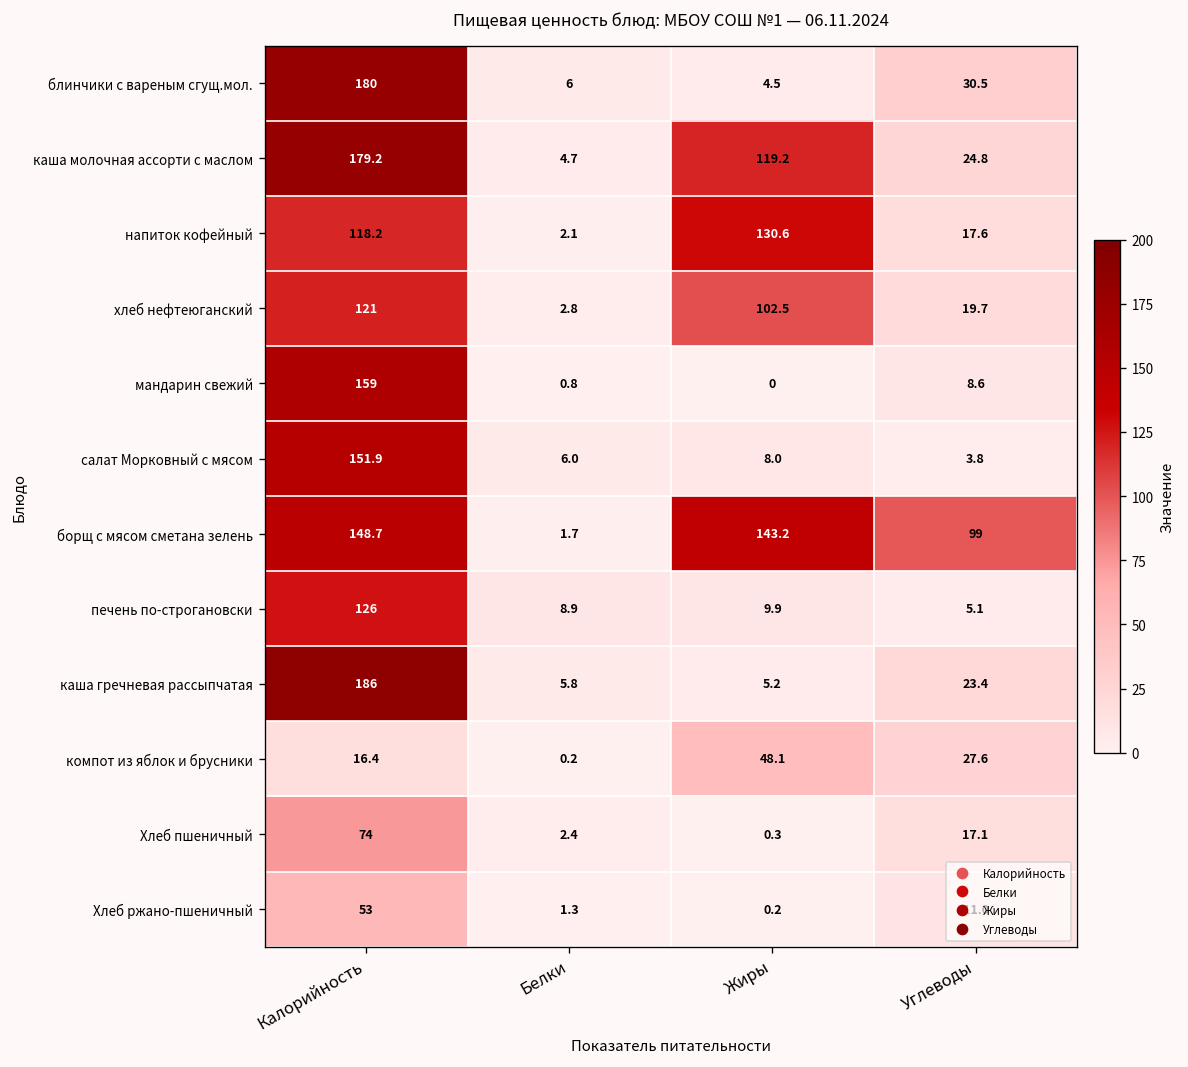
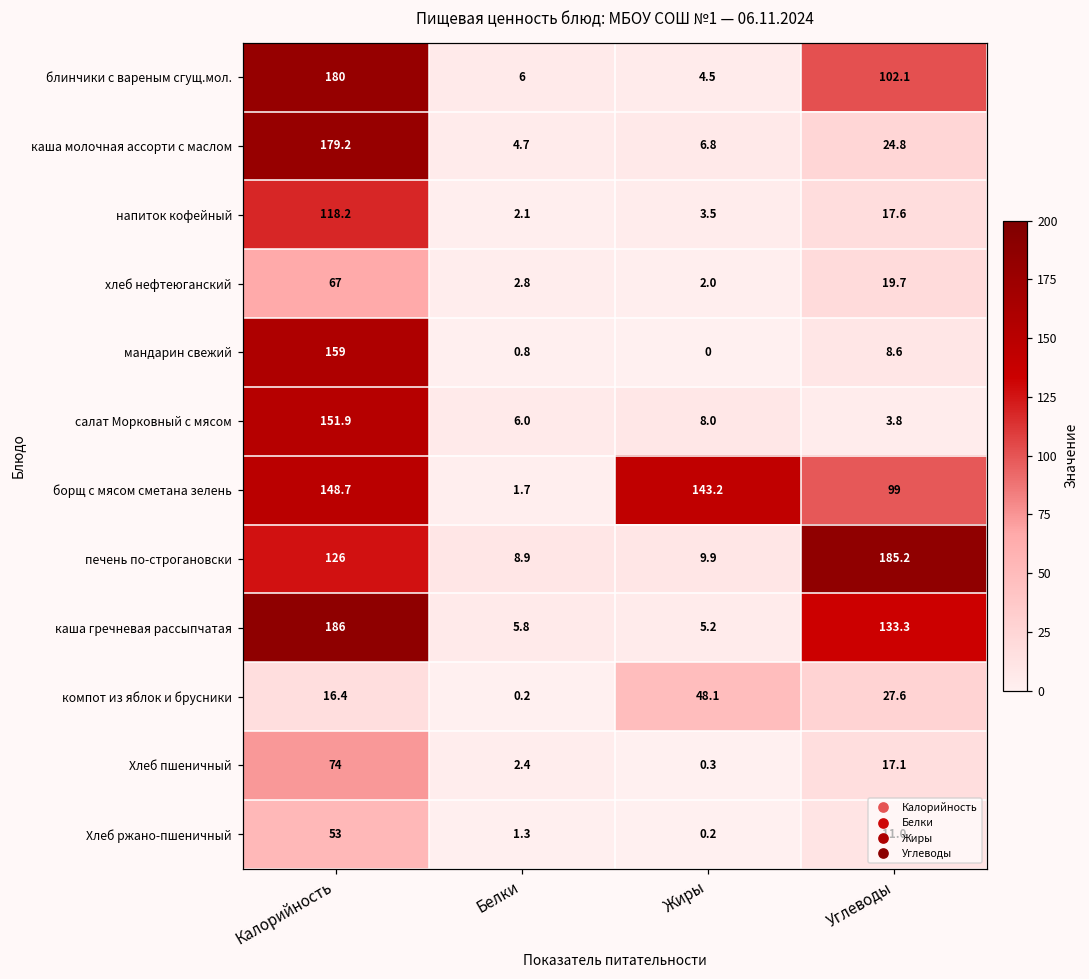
  {
    "блинчики с вареным сгущ.мол.": {
      "Калорийность": 180,
      "Белки": 6,
      "Жиры": 4.5,
-     "Углеводы": 30.5
+     "Углеводы": 102.1
    },
    "каша молочная ассорти с маслом": {
      "Калорийность": 179.2,
      "Белки": 4.7,
-     "Жиры": 119.2,
+     "Жиры": 6.8,
      "Углеводы": 24.8
    },
    "напиток кофейный": {
      "Калорийность": 118.2,
      "Белки": 2.1,
-     "Жиры": 130.6,
+     "Жиры": 3.5,
      "Углеводы": 17.6
    },
    "хлеб нефтеюганский": {
-     "Калорийность": 121,
+     "Калорийность": 67,
      "Белки": 2.8,
-     "Жиры": 102.5,
+     "Жиры": 2.0,
      "Углеводы": 19.7
    },
    "мандарин свежий": {
      "Калорийность": 159,
      "Белки": 0.8,
      "Жиры": 0,
      "Углеводы": 8.6
    },
    "салат Морковный с мясом": {
      "Калорийность": 151.9,
      "Белки": 6.0,
      "Жиры": 8.0,
      "Углеводы": 3.8
    },
    "борщ с мясом сметана зелень": {
      "Калорийность": 148.7,
      "Белки": 1.7,
      "Жиры": 143.2,
      "Углеводы": 99
    },
    "печень по-строгановски": {
      "Калорийность": 126,
      "Белки": 8.9,
      "Жиры": 9.9,
-     "Углеводы": 5.1
+     "Углеводы": 185.2
    },
    "каша гречневая рассыпчатая": {
      "Калорийность": 186,
      "Белки": 5.8,
      "Жиры": 5.2,
-     "Углеводы": 23.4
+     "Углеводы": 133.3
    },
    "компот из яблок и брусники": {
      "Калорийность": 16.4,
      "Белки": 0.2,
      "Жиры": 48.1,
      "Углеводы": 27.6
    },
    "Хлеб пшеничный": {
      "Калорийность": 74,
      "Белки": 2.4,
      "Жиры": 0.3,
      "Углеводы": 17.1
    },
    "Хлеб ржано-пшеничный": {
      "Калорийность": 53,
      "Белки": 1.3,
      "Жиры": 0.2
    }
  }
